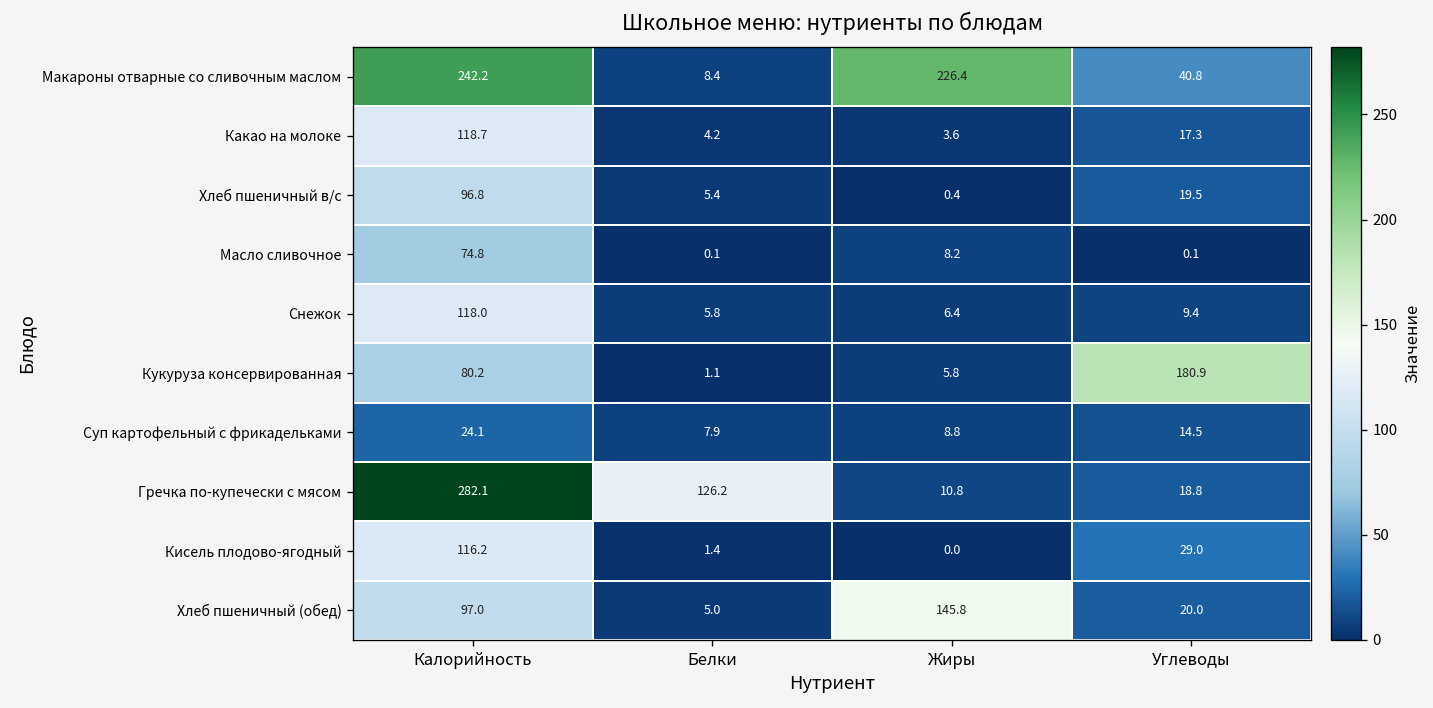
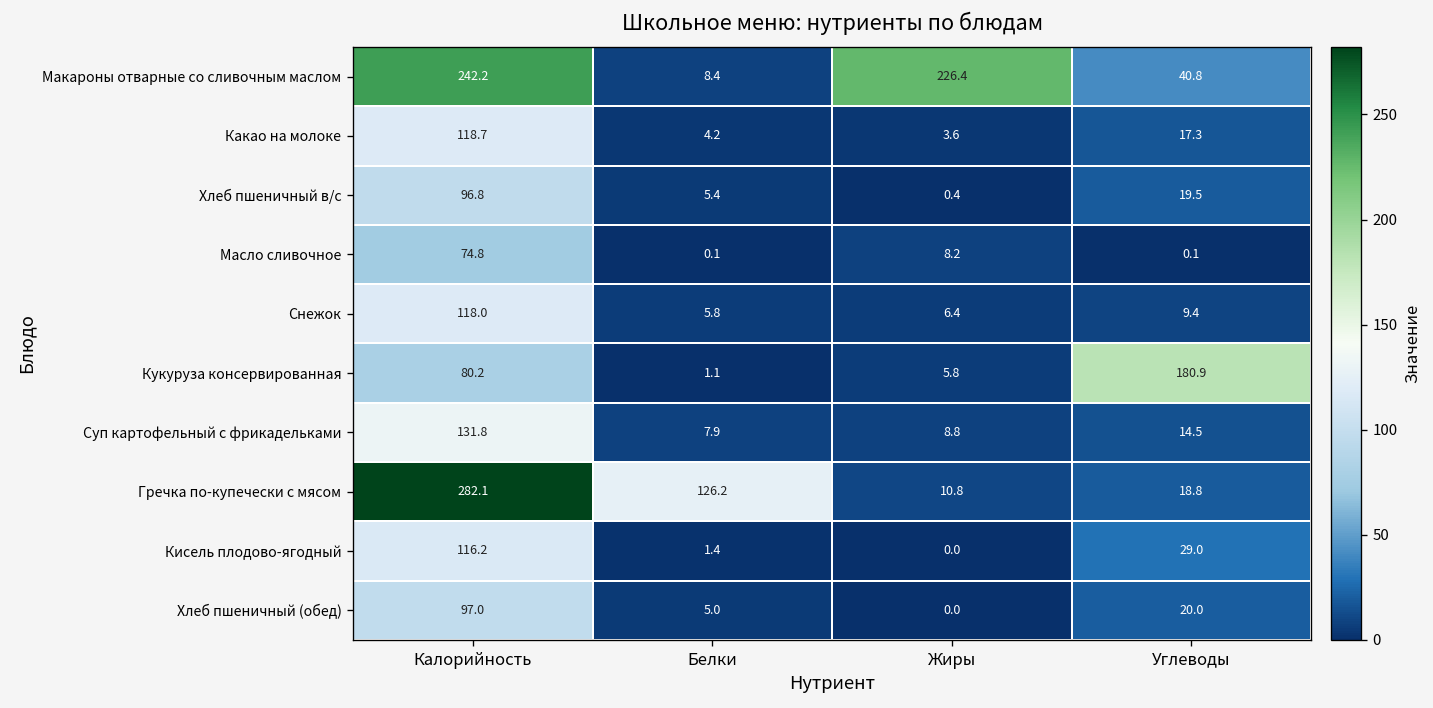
  {
    "Макароны отварные со сливочным маслом": {
      "Калорийность": 242.2,
      "Белки": 8.4,
      "Жиры": 226.4,
      "Углеводы": 40.8
    },
    "Какао на молоке": {
      "Калорийность": 118.7,
      "Белки": 4.2,
      "Жиры": 3.6,
      "Углеводы": 17.3
    },
    "Хлеб пшеничный в/с": {
      "Калорийность": 96.8,
      "Белки": 5.4,
      "Жиры": 0.4,
      "Углеводы": 19.5
    },
    "Масло сливочное": {
      "Калорийность": 74.8,
      "Белки": 0.1,
      "Жиры": 8.2,
      "Углеводы": 0.1
    },
    "Снежок": {
      "Калорийность": 118.0,
      "Белки": 5.8,
      "Жиры": 6.4,
      "Углеводы": 9.4
    },
    "Кукуруза консервированная": {
      "Калорийность": 80.2,
      "Белки": 1.1,
      "Жиры": 5.8,
      "Углеводы": 180.9
    },
    "Суп картофельный с фрикадельками": {
-     "Калорийность": 24.1,
+     "Калорийность": 131.8,
      "Белки": 7.9,
      "Жиры": 8.8,
      "Углеводы": 14.5
    },
    "Гречка по-купечески с мясом": {
      "Калорийность": 282.1,
      "Белки": 126.2,
      "Жиры": 10.8,
      "Углеводы": 18.8
    },
    "Кисель плодово-ягодный": {
      "Калорийность": 116.2,
      "Белки": 1.4,
      "Жиры": 0.0,
      "Углеводы": 29.0
    },
    "Хлеб пшеничный (обед)": {
      "Калорийность": 97.0,
      "Белки": 5.0,
-     "Жиры": 145.8,
+     "Жиры": 0.0,
      "Углеводы": 20.0
    }
  }
